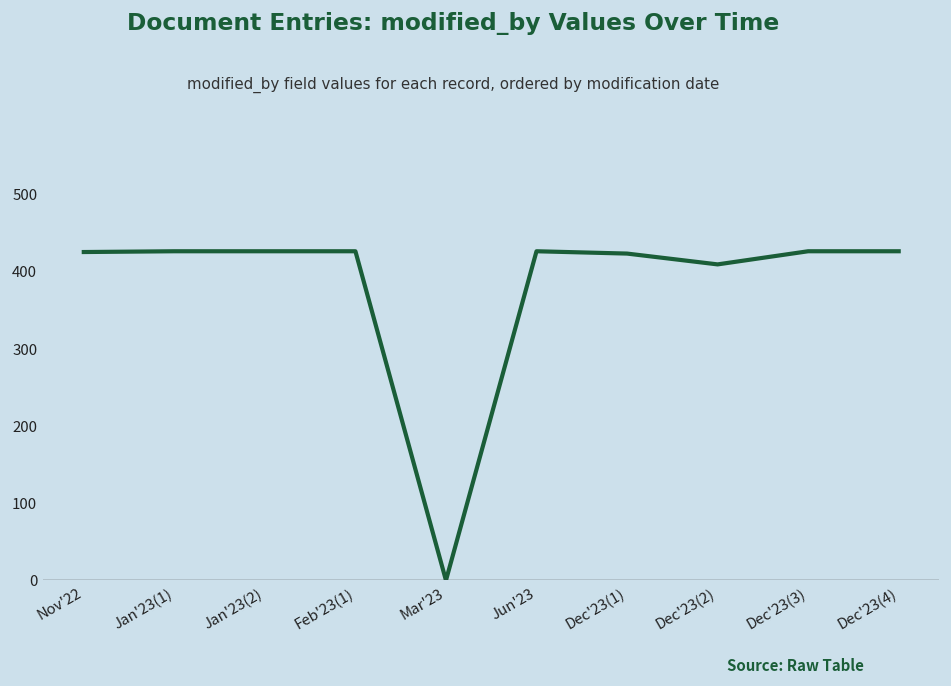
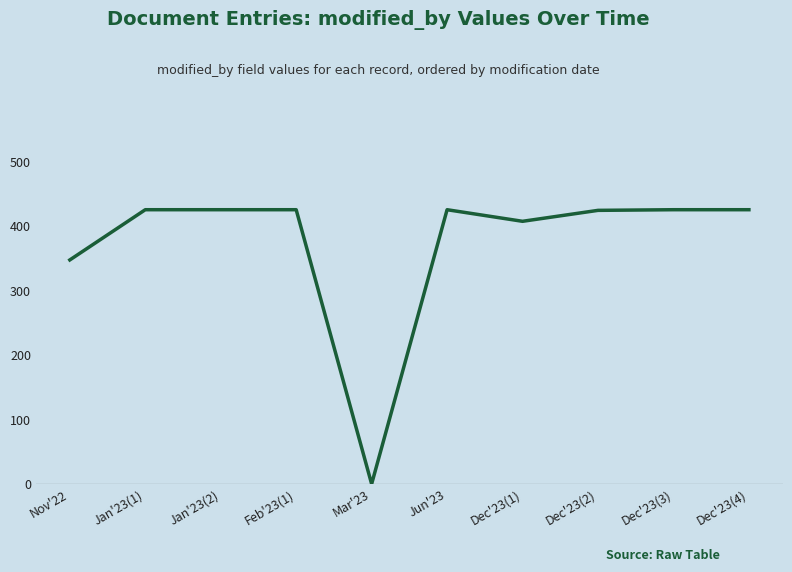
  {
-   "Nov'22": 430,
+   "Nov'22": 350,
    "Jan'23(1)": 430,
    "Jan'23(2)": 430,
    "Feb'23(1)": 430,
    "Mar'23": 0,
    "Jun'23": 430,
-   "Dec'23(1)": 420,
-   "Dec'23(2)": 410,
+   "Dec'23(1)": 410,
+   "Dec'23(2)": 430,
    "Dec'23(3)": 430,
    "Dec'23(4)": 430
  }
